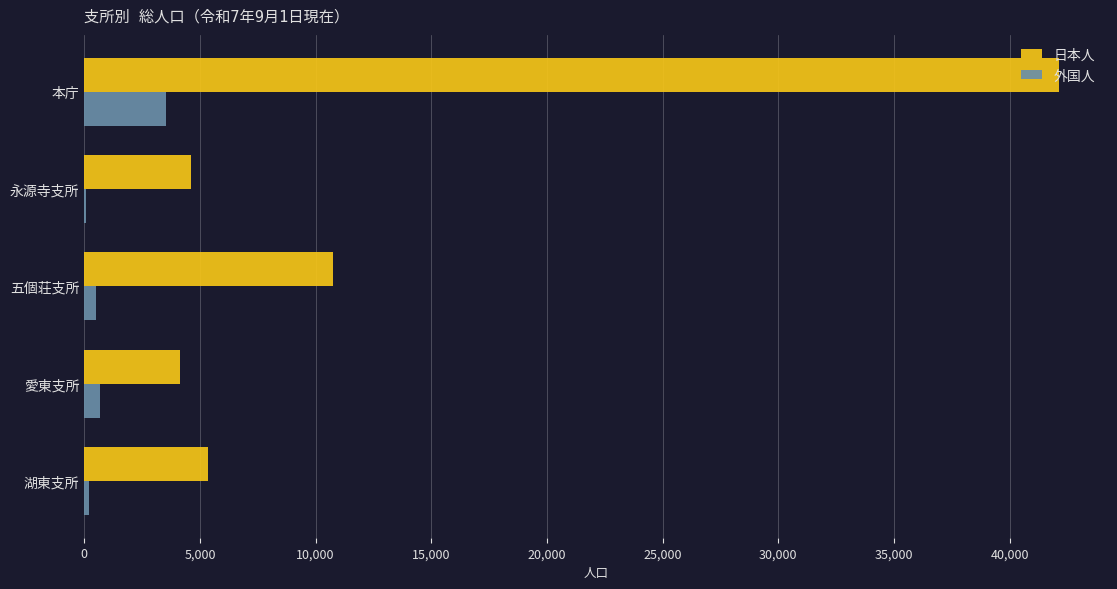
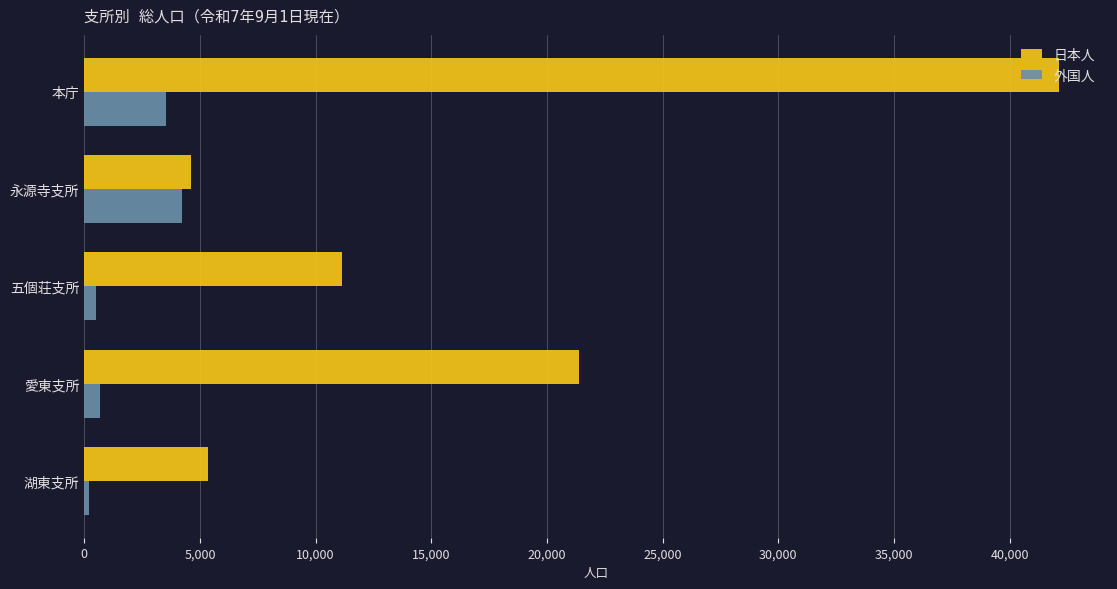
  {
    "日本人": {
      "本庁": "42,100",
      "永源寺支所": "4,600",
-     "五個荘支所": "10,800",
-     "愛東支所": "4,100",
+     "五個荘支所": "11,100",
+     "愛東支所": "21,400",
      "湖東支所": "5,300"
    },
    "外国人": {
      "本庁": "3,500",
-     "永源寺支所": "100",
+     "永源寺支所": "4,200",
      "五個荘支所": "500",
      "愛東支所": "700",
      "湖東支所": "200"
    }
  }
